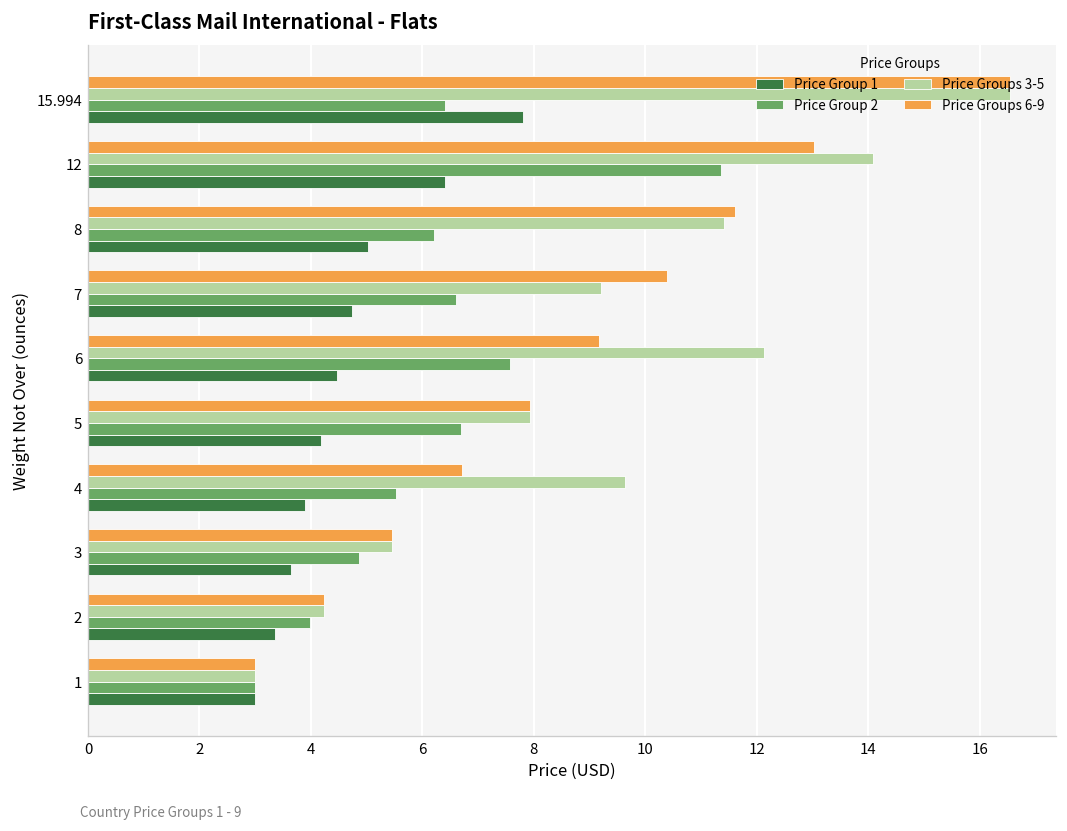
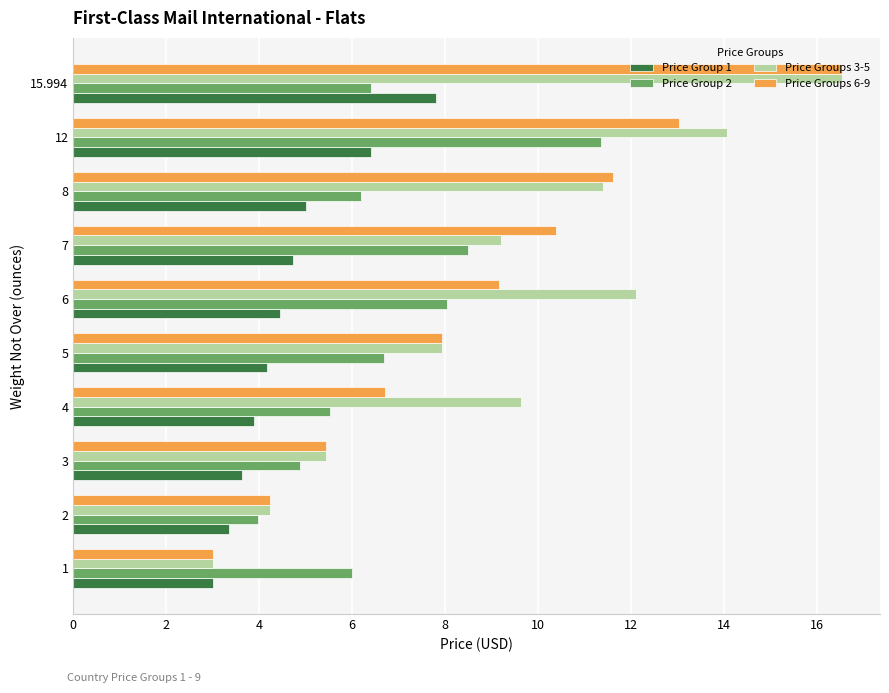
  {
    "Price Group 1": {
      "15.994": 7.8,
      "12": 6.4,
      "8": 5.0,
      "7": 4.7,
      "6": 4.5,
      "5": 4.2,
      "4": 3.9,
      "3": 3.6,
      "2": 3.4,
      "1": 3.0
    },
    "Price Group 2": {
      "15.994": 6.4,
      "12": 11.4,
      "8": 6.2,
-     "7": 6.6,
-     "6": 7.6,
+     "7": 8.5,
+     "6": 8.0,
      "5": 6.7,
      "4": 5.5,
      "3": 4.9,
      "2": 4.0,
-     "1": 3
+     "1": 6
    },
    "Price Groups 3-5": {
      "15.994": 16.5,
      "12": 14.1,
      "8": 11.4,
      "7": 9.2,
      "6": 12.1,
      "5": 7.9,
      "4": 9.6,
      "3": 5.5,
      "2": 4.2,
      "1": 3.0
    },
    "Price Groups 6-9": {
      "15.994": 16.5,
      "12": 13.0,
      "8": 11.6,
      "7": 10.4,
      "6": 9.2,
      "5": 7.9,
      "4": 6.7,
      "3": 5.5,
      "2": 4.2,
      "1": 3.0
    }
  }
